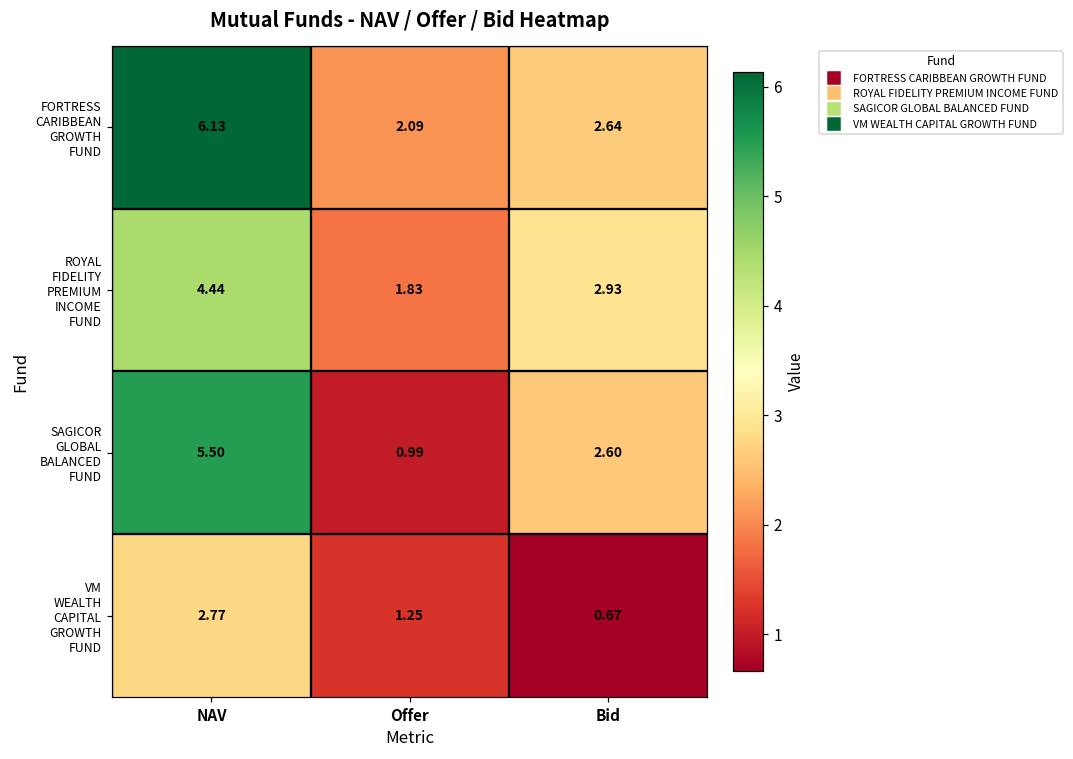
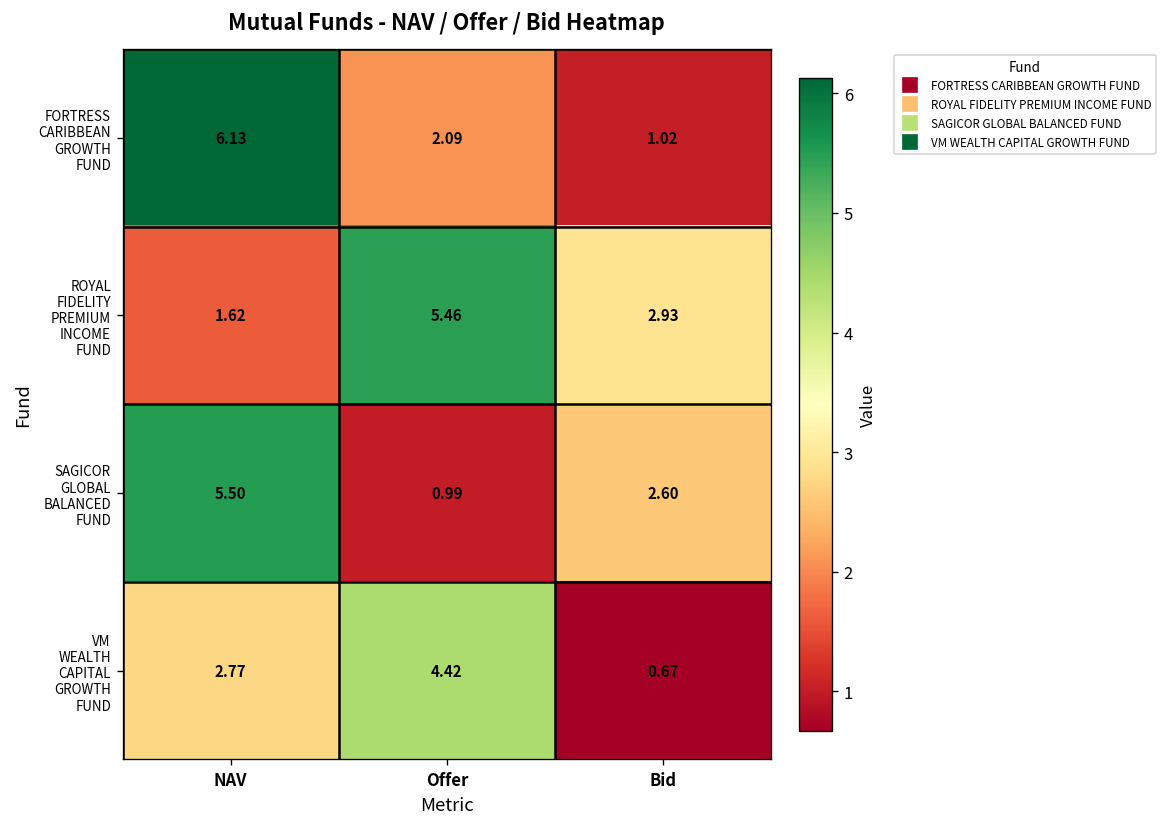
  {
    "FORTRESS CARIBBEAN GROWTH FUND": {
      "NAV": 6.13,
      "Offer": 2.09,
-     "Bid": 2.64
+     "Bid": 1.02
    },
    "ROYAL FIDELITY PREMIUM INCOME FUND": {
-     "NAV": 4.44,
-     "Offer": 1.83,
+     "NAV": 1.62,
+     "Offer": 5.46,
      "Bid": 2.93
    },
    "SAGICOR GLOBAL BALANCED FUND": {
      "NAV": 5.50,
      "Offer": 0.99,
      "Bid": 2.60
    },
    "VM WEALTH CAPITAL GROWTH FUND": {
      "NAV": 2.77,
-     "Offer": 1.25,
+     "Offer": 4.42,
      "Bid": 0.67
    }
  }
